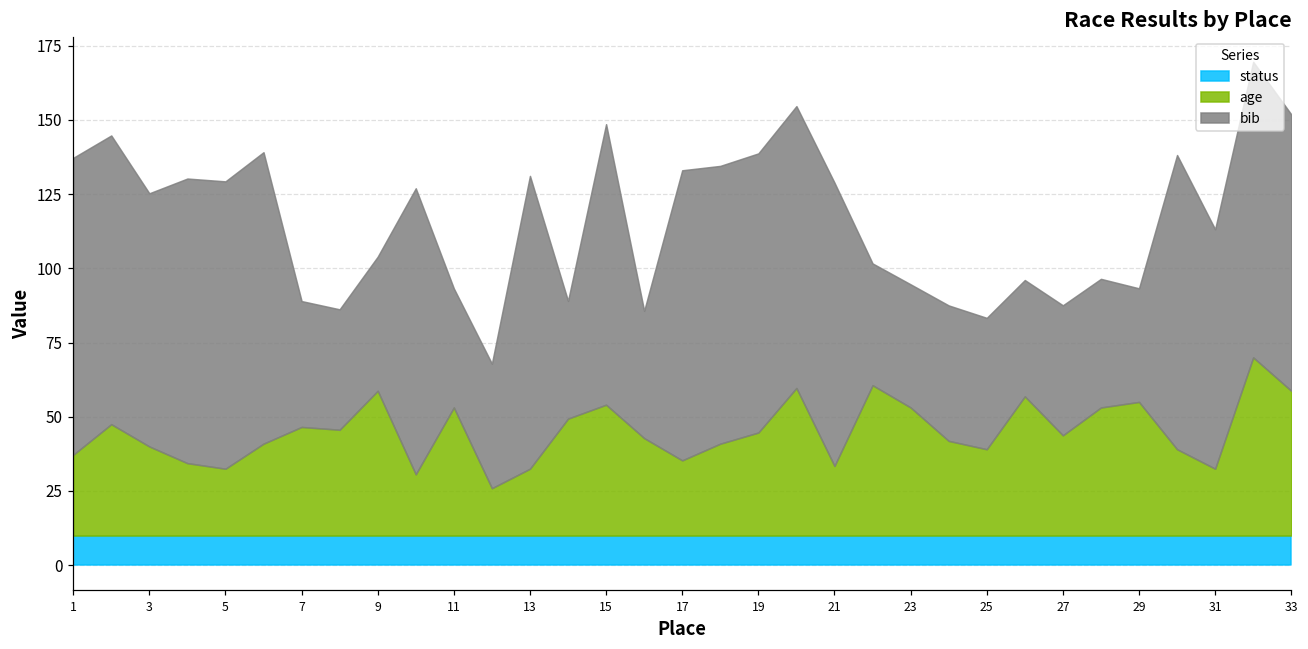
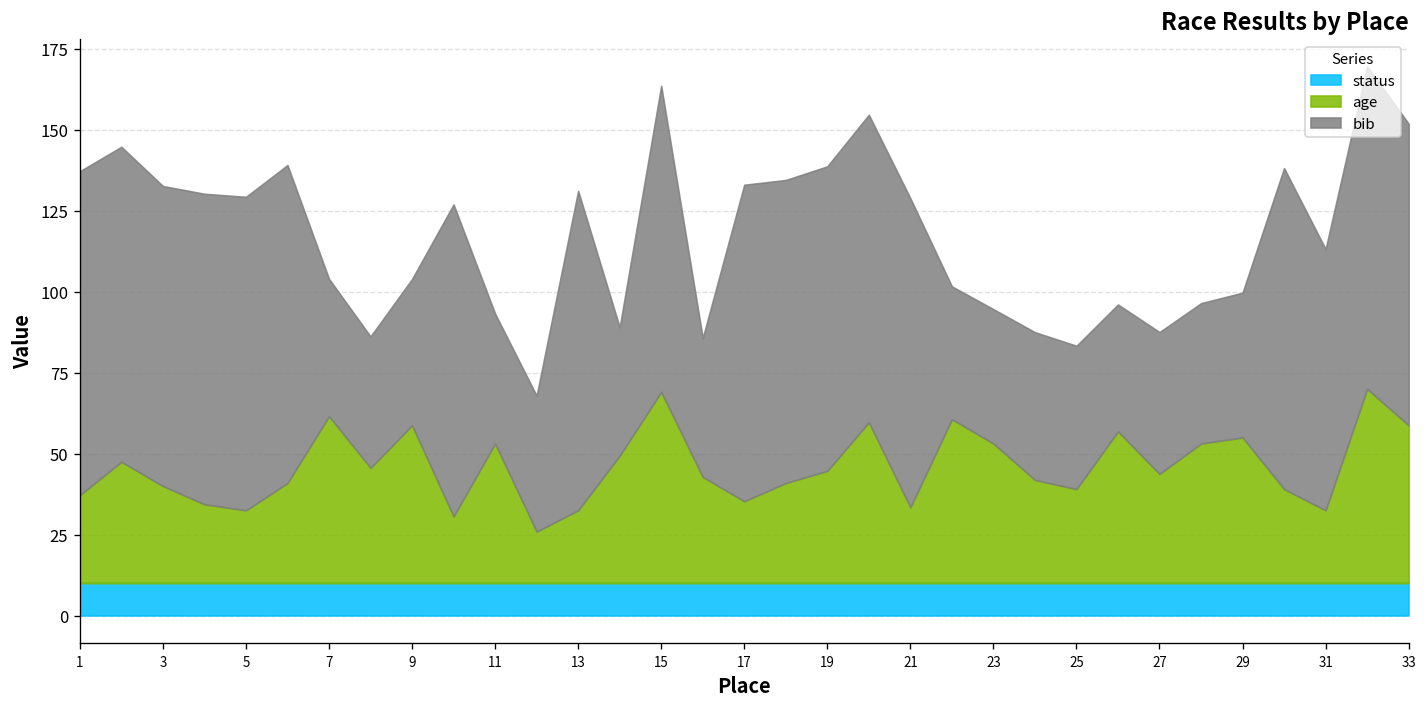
  {
    "status": {
      "1": 10,
      "3": 10,
      "5": 10,
      "7": 10,
      "9": 10,
      "11": 10,
      "13": 10,
      "15": 10,
      "17": 10,
      "19": 10,
      "21": 10,
      "23": 10,
      "25": 10,
      "27": 10,
      "29": 10,
      "31": 10,
      "33": 10
    },
    "age": {
      "1": 27,
      "3": 30,
      "5": 23,
-     "7": 37,
+     "7": 52,
      "9": 49,
      "11": 43,
      "13": 23,
-     "15": 44,
+     "15": 59,
      "17": 25,
      "19": 35,
      "21": 23,
      "23": 43,
      "25": 29,
      "27": 34,
      "29": 45,
      "31": 23,
      "33": 49
    },
    "bib": {
      "1": 100,
-     "3": 85,
+     "3": 93,
      "5": 97,
      "7": 42,
      "9": 45,
      "11": 40,
      "13": 99,
      "15": 94,
      "17": 98,
      "19": 94,
      "21": 95,
      "23": 41,
      "25": 44,
      "27": 44,
-     "29": 38,
+     "29": 45,
      "31": 81,
      "33": 93
    }
  }
